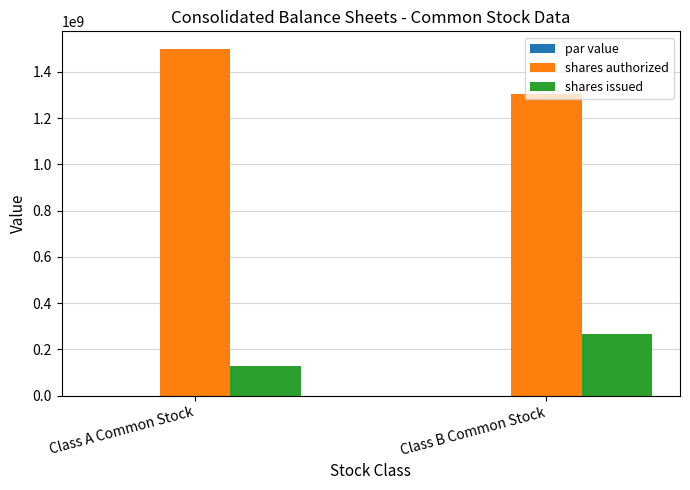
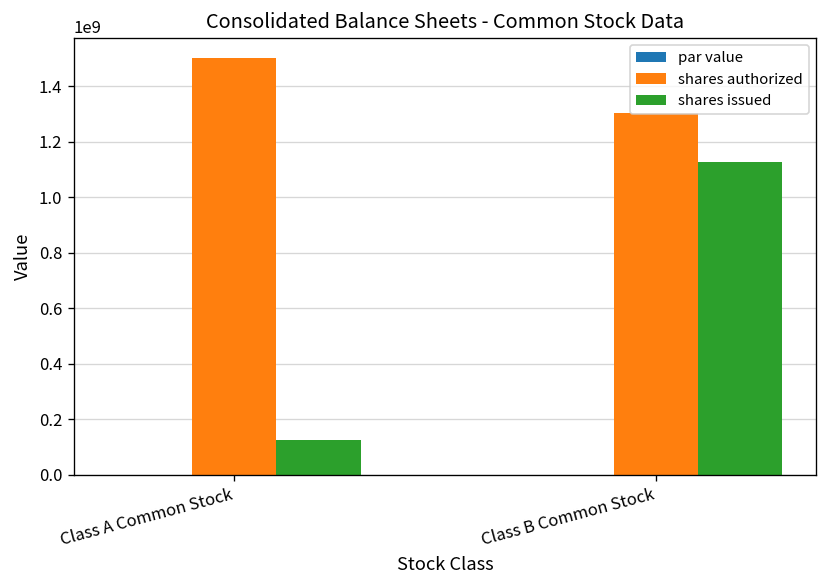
  {
    "shares authorized": {
      "Class A Common Stock": 1500000000
    },
    "shares issued": {
      "Class A Common Stock": 130000000,
-     "Class B Common Stock": 270000000
+     "Class B Common Stock": 1130000000
    }
  }
